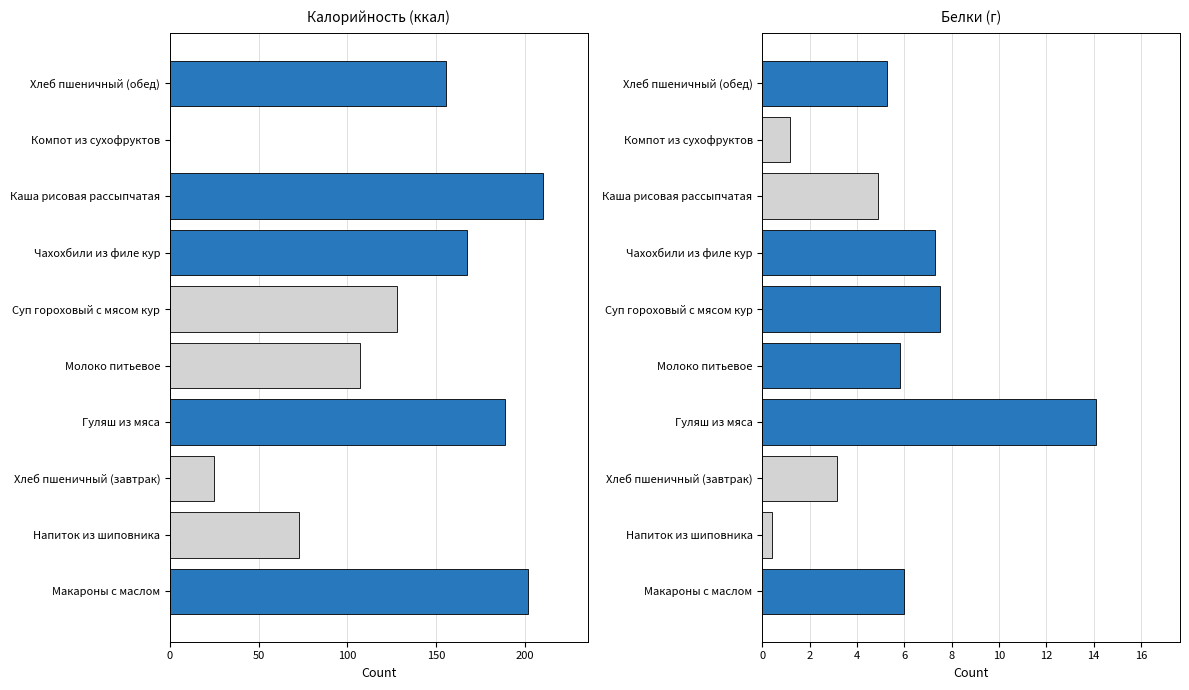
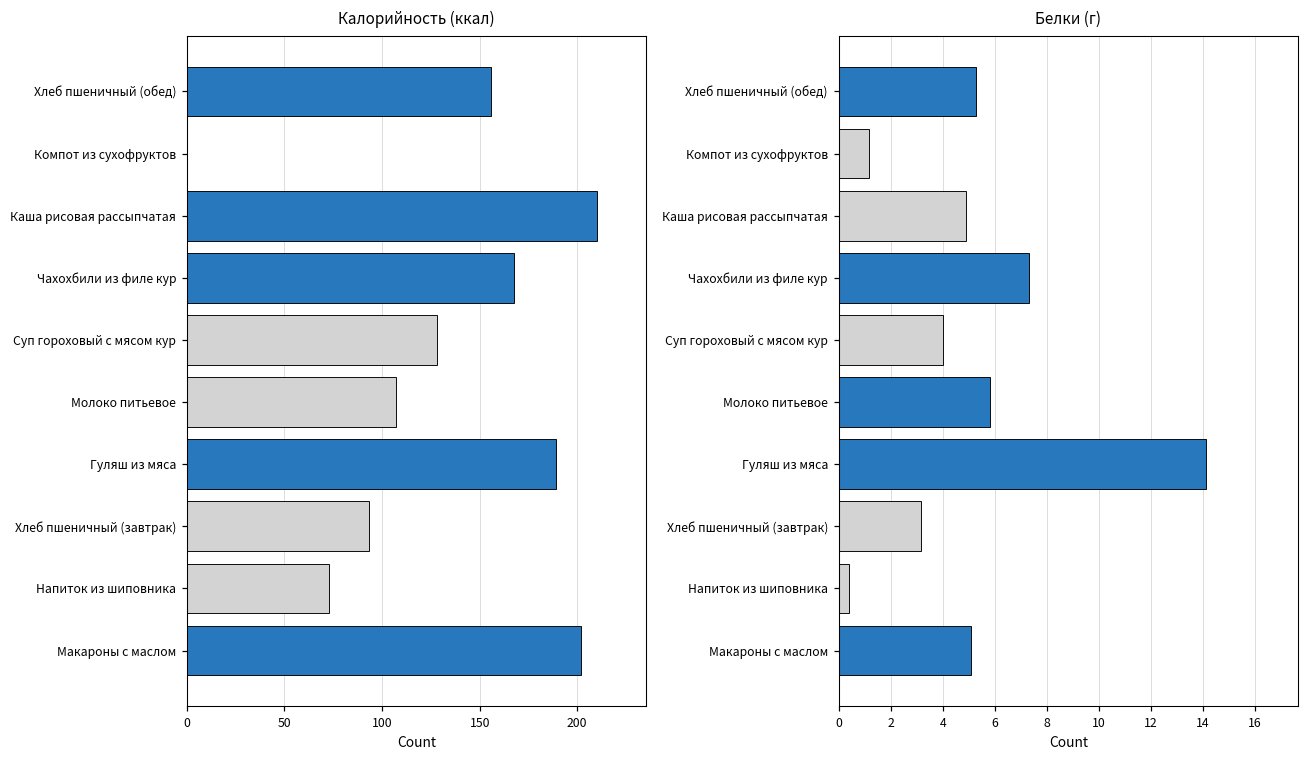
  {
    "Калорийность (ккал)": {
      "Хлеб пшеничный (обед)": 156,
      "Каша рисовая рассыпчатая": 210,
      "Чахохбили из филе кур": 167,
      "Суп гороховый с мясом кур": 128,
      "Молоко питьевое": 107,
      "Гуляш из мяса": 189,
-     "Хлеб пшеничный (завтрак)": 25,
+     "Хлеб пшеничный (завтрак)": 94,
      "Напиток из шиповника": 73,
      "Макароны с маслом": 202
    },
    "Белки (г)": {
      "Хлеб пшеничный (обед)": 5.3,
      "Компот из сухофруктов": 1.2,
      "Каша рисовая рассыпчатая": 4.9,
      "Чахохбили из филе кур": 7.3,
-     "Суп гороховый с мясом кур": 7.5,
+     "Суп гороховый с мясом кур": 4.0,
      "Молоко питьевое": 5.8,
      "Гуляш из мяса": 14.1,
      "Хлеб пшеничный (завтрак)": 3.2,
      "Напиток из шиповника": 0.4,
-     "Макароны с маслом": 6.0
+     "Макароны с маслом": 5.1
    }
  }
